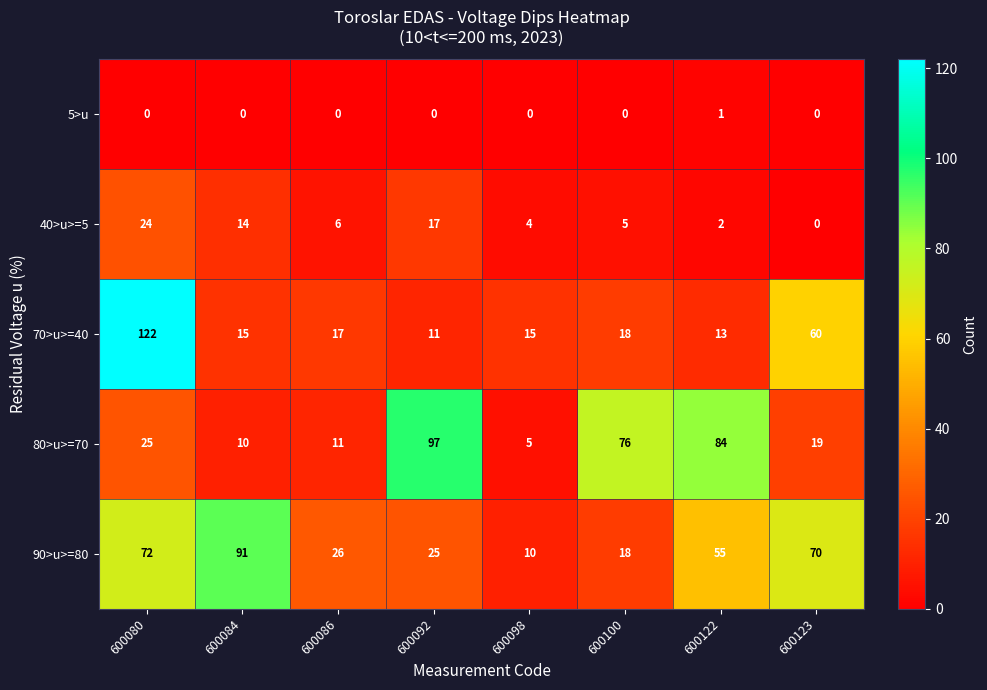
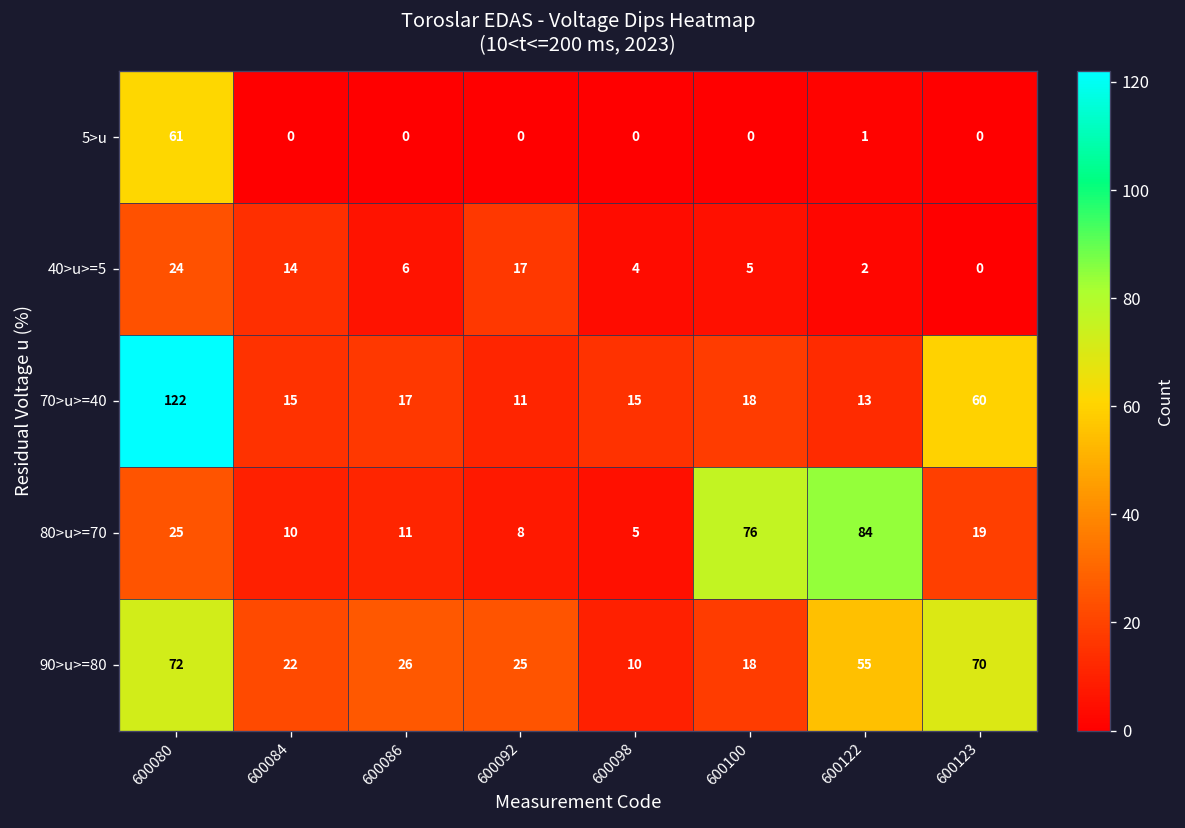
  {
    "5>u": {
-     "600080": 0,
+     "600080": 61,
      "600084": 0,
      "600086": 0,
      "600092": 0,
      "600098": 0,
      "600100": 0,
      "600122": 1,
      "600123": 0
    },
    "40>u>=5": {
      "600080": 24,
      "600084": 14,
      "600086": 6,
      "600092": 17,
      "600098": 4,
      "600100": 5,
      "600122": 2,
      "600123": 0
    },
    "70>u>=40": {
      "600080": 122,
      "600084": 15,
      "600086": 17,
      "600092": 11,
      "600098": 15,
      "600100": 18,
      "600122": 13,
      "600123": 60
    },
    "80>u>=70": {
      "600080": 25,
      "600084": 10,
      "600086": 11,
-     "600092": 97,
+     "600092": 8,
      "600098": 5,
      "600100": 76,
      "600122": 84,
      "600123": 19
    },
    "90>u>=80": {
      "600080": 72,
-     "600084": 91,
+     "600084": 22,
      "600086": 26,
      "600092": 25,
      "600098": 10,
      "600100": 18,
      "600122": 55,
      "600123": 70
    }
  }
